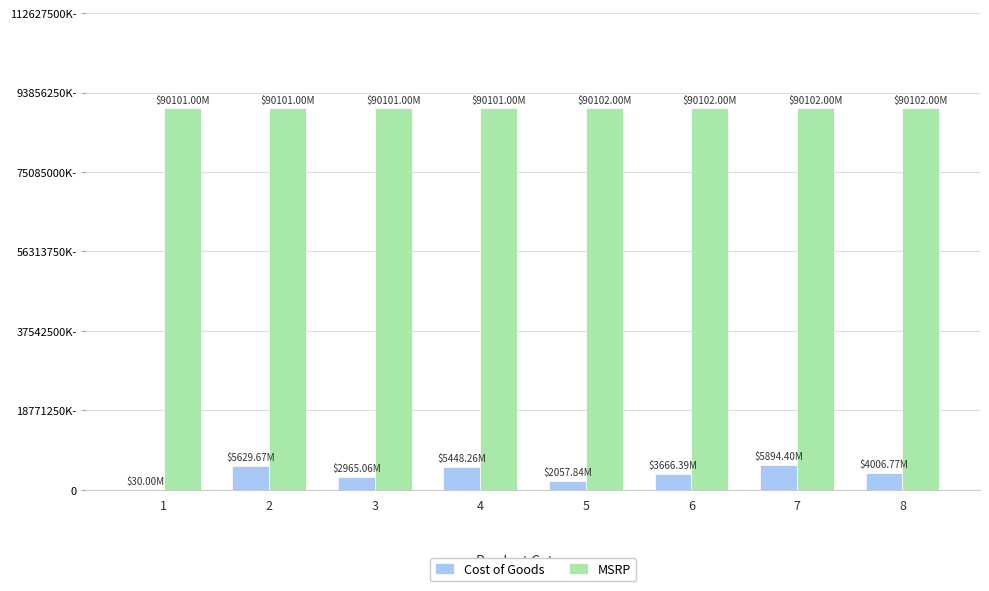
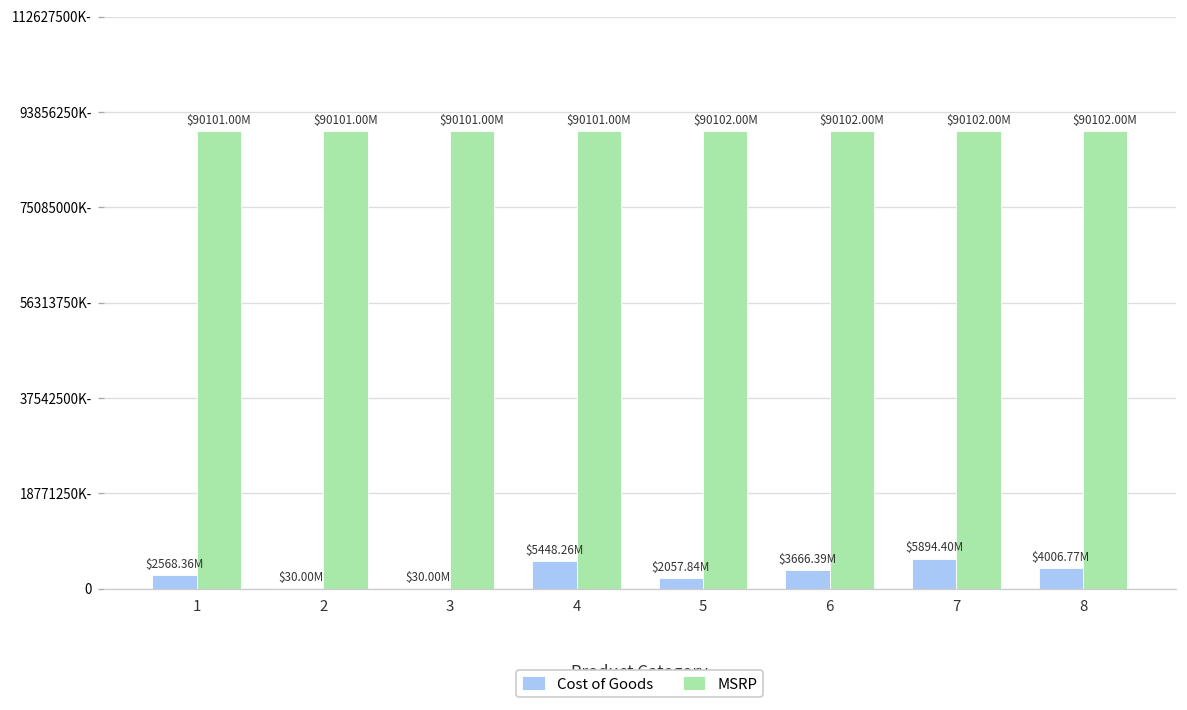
  {
    "Cost of Goods": {
-     "1": "$30.00M",
-     "2": "$5629.67M",
-     "3": "$2965.06M",
+     "1": "$2568.36M",
+     "2": "$30.00M",
+     "3": "$30.00M",
      "4": "$5448.26M",
      "5": "$2057.84M",
      "6": "$3666.39M",
      "7": "$5894.40M",
      "8": "$4006.77M"
    },
    "MSRP": {
      "1": "$90101.00M",
      "2": "$90101.00M",
      "3": "$90101.00M",
      "4": "$90101.00M",
      "5": "$90102.00M",
      "6": "$90102.00M",
      "7": "$90102.00M",
      "8": "$90102.00M"
    }
  }
